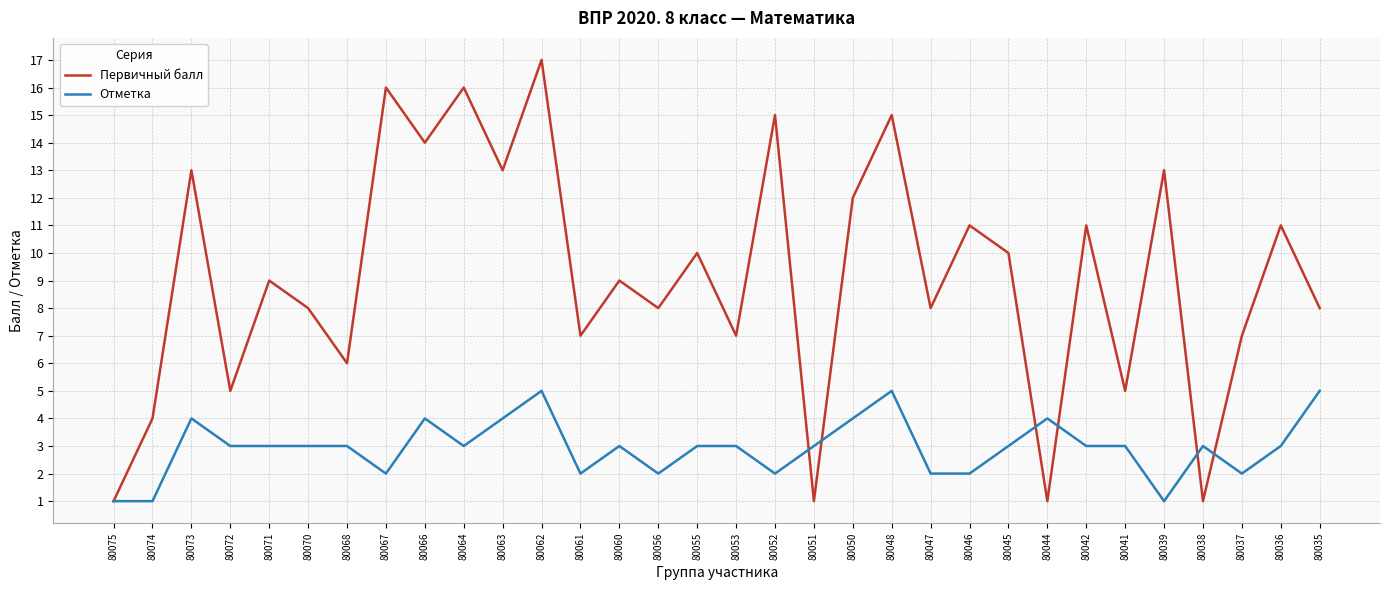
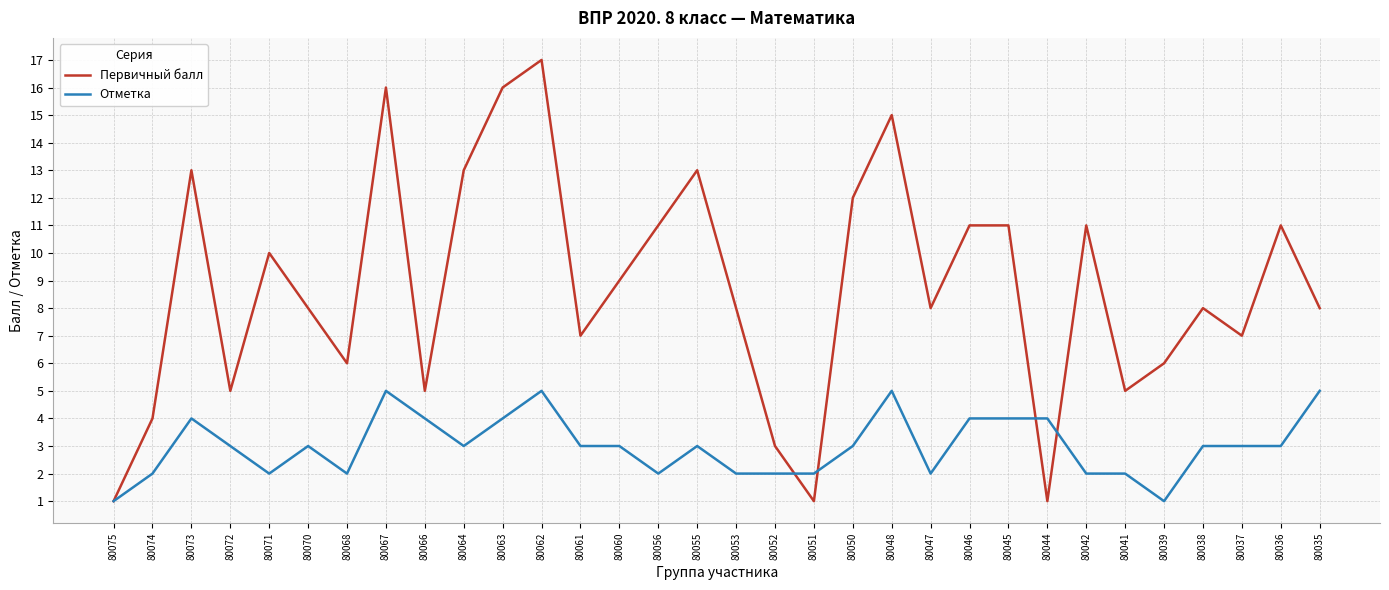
  {
    "Первичный балл": {
      "80074": 4,
      "80073": 13,
      "80072": 5,
-     "80071": 9,
+     "80071": 10,
      "80070": 8,
      "80068": 6,
      "80067": 16,
-     "80066": 14,
-     "80064": 16,
-     "80063": 13,
+     "80066": 5,
+     "80064": 13,
+     "80063": 16,
      "80062": 17,
      "80061": 7,
      "80060": 9,
-     "80056": 8,
-     "80055": 10,
-     "80053": 7,
-     "80052": 15,
+     "80056": 11,
+     "80055": 13,
+     "80053": 8,
+     "80052": 3,
      "80051": 1,
      "80050": 12,
      "80048": 15,
      "80047": 8,
      "80046": 11,
-     "80045": 10,
+     "80045": 11,
      "80044": 1,
      "80042": 11,
      "80041": 5,
-     "80039": 13,
-     "80038": 1,
+     "80039": 6,
+     "80038": 8,
      "80037": 7,
      "80036": 11,
      "80035": 8
    },
    "Отметка": {
-     "80074": 1,
+     "80074": 2,
      "80073": 4,
      "80072": 3,
-     "80071": 3,
+     "80071": 2,
      "80070": 3,
-     "80068": 3,
-     "80067": 2,
+     "80068": 2,
+     "80067": 5,
      "80066": 4,
      "80064": 3,
      "80063": 4,
      "80062": 5,
-     "80061": 2,
+     "80061": 3,
      "80060": 3,
      "80056": 2,
      "80055": 3,
-     "80053": 3,
+     "80053": 2,
      "80052": 2,
-     "80051": 3,
-     "80050": 4,
+     "80051": 2,
+     "80050": 3,
      "80048": 5,
      "80047": 2,
-     "80046": 2,
-     "80045": 3,
+     "80046": 4,
+     "80045": 4,
      "80044": 4,
-     "80042": 3,
-     "80041": 3,
+     "80042": 2,
+     "80041": 2,
      "80039": 1,
      "80038": 3,
-     "80037": 2,
+     "80037": 3,
      "80036": 3,
      "80035": 5
    }
  }
